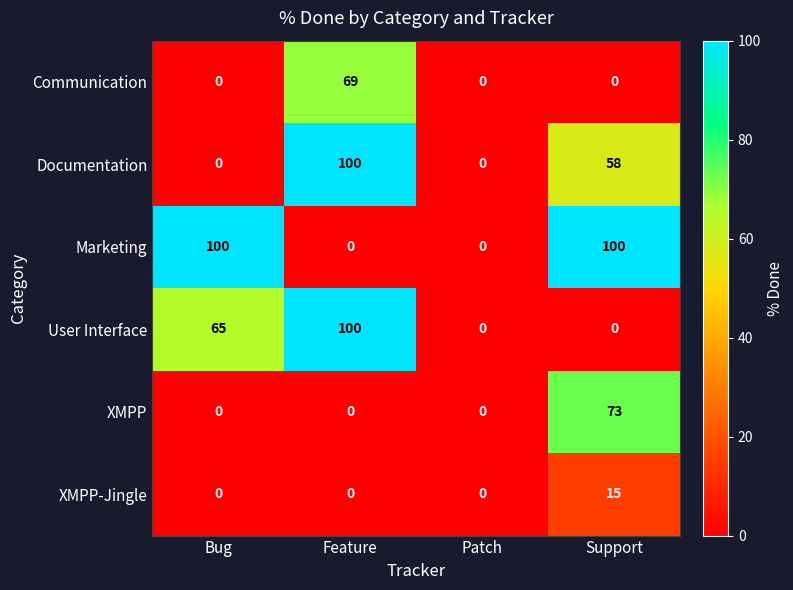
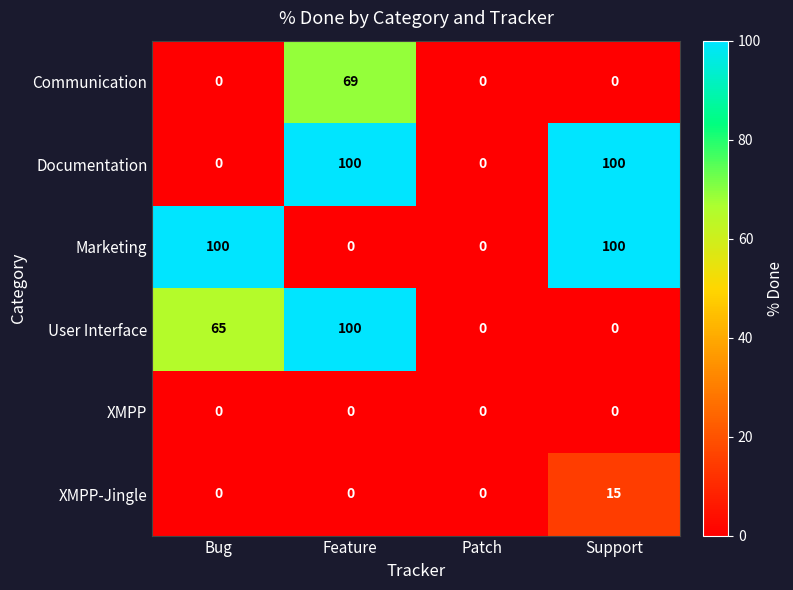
  {
    "Communication": {
      "Bug": 0,
      "Feature": 69,
      "Patch": 0,
      "Support": 0
    },
    "Documentation": {
      "Bug": 0,
      "Feature": 100,
      "Patch": 0,
-     "Support": 58
+     "Support": 100
    },
    "Marketing": {
      "Bug": 100,
      "Feature": 0,
      "Patch": 0,
      "Support": 100
    },
    "User Interface": {
      "Bug": 65,
      "Feature": 100,
      "Patch": 0,
      "Support": 0
    },
    "XMPP": {
      "Bug": 0,
      "Feature": 0,
      "Patch": 0,
-     "Support": 73
+     "Support": 0
    },
    "XMPP-Jingle": {
      "Bug": 0,
      "Feature": 0,
      "Patch": 0,
      "Support": 15
    }
  }
